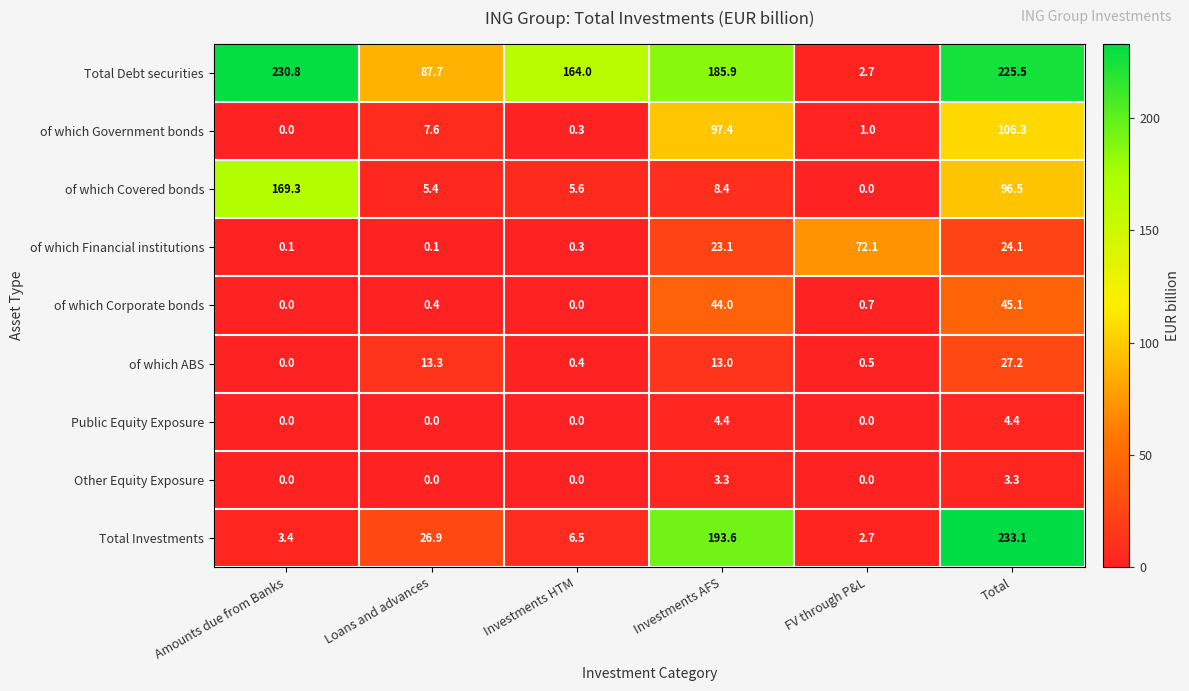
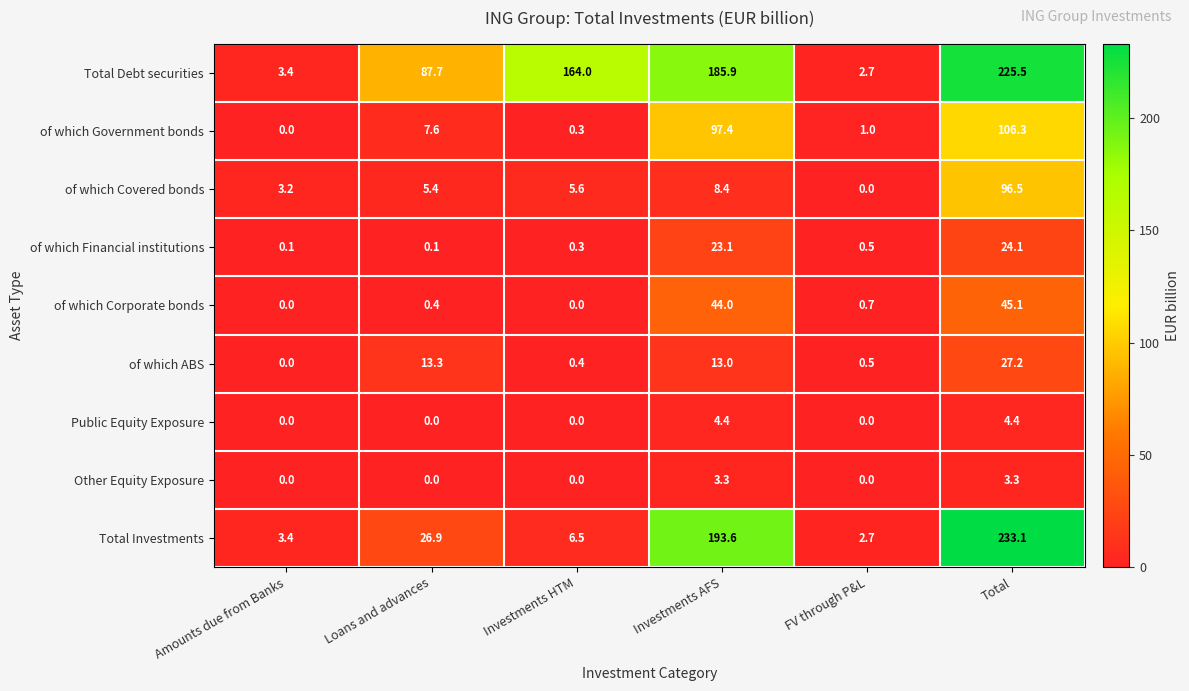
  {
    "Total Debt securities": {
-     "Amounts due from Banks": 230.8,
+     "Amounts due from Banks": 3.4,
      "Loans and advances": 87.7,
      "Investments HTM": 164.0,
      "Investments AFS": 185.9,
      "FV through P&L": 2.7,
      "Total": 225.5
    },
    "of which Government bonds": {
      "Amounts due from Banks": 0.0,
      "Loans and advances": 7.6,
      "Investments HTM": 0.3,
      "Investments AFS": 97.4,
      "FV through P&L": 1.0,
      "Total": 106.3
    },
    "of which Covered bonds": {
-     "Amounts due from Banks": 169.3,
+     "Amounts due from Banks": 3.2,
      "Loans and advances": 5.4,
      "Investments HTM": 5.6,
      "Investments AFS": 8.4,
      "FV through P&L": 0.0,
      "Total": 96.5
    },
    "of which Financial institutions": {
      "Amounts due from Banks": 0.1,
      "Loans and advances": 0.1,
      "Investments HTM": 0.3,
      "Investments AFS": 23.1,
-     "FV through P&L": 72.1,
+     "FV through P&L": 0.5,
      "Total": 24.1
    },
    "of which Corporate bonds": {
      "Amounts due from Banks": 0.0,
      "Loans and advances": 0.4,
      "Investments HTM": 0.0,
      "Investments AFS": 44.0,
      "FV through P&L": 0.7,
      "Total": 45.1
    },
    "of which ABS": {
      "Amounts due from Banks": 0.0,
      "Loans and advances": 13.3,
      "Investments HTM": 0.4,
      "Investments AFS": 13.0,
      "FV through P&L": 0.5,
      "Total": 27.2
    },
    "Public Equity Exposure": {
      "Amounts due from Banks": 0.0,
      "Loans and advances": 0.0,
      "Investments HTM": 0.0,
      "Investments AFS": 4.4,
      "FV through P&L": 0.0,
      "Total": 4.4
    },
    "Other Equity Exposure": {
      "Amounts due from Banks": 0.0,
      "Loans and advances": 0.0,
      "Investments HTM": 0.0,
      "Investments AFS": 3.3,
      "FV through P&L": 0.0,
      "Total": 3.3
    },
    "Total Investments": {
      "Amounts due from Banks": 3.4,
      "Loans and advances": 26.9,
      "Investments HTM": 6.5,
      "Investments AFS": 193.6,
      "FV through P&L": 2.7,
      "Total": 233.1
    }
  }
